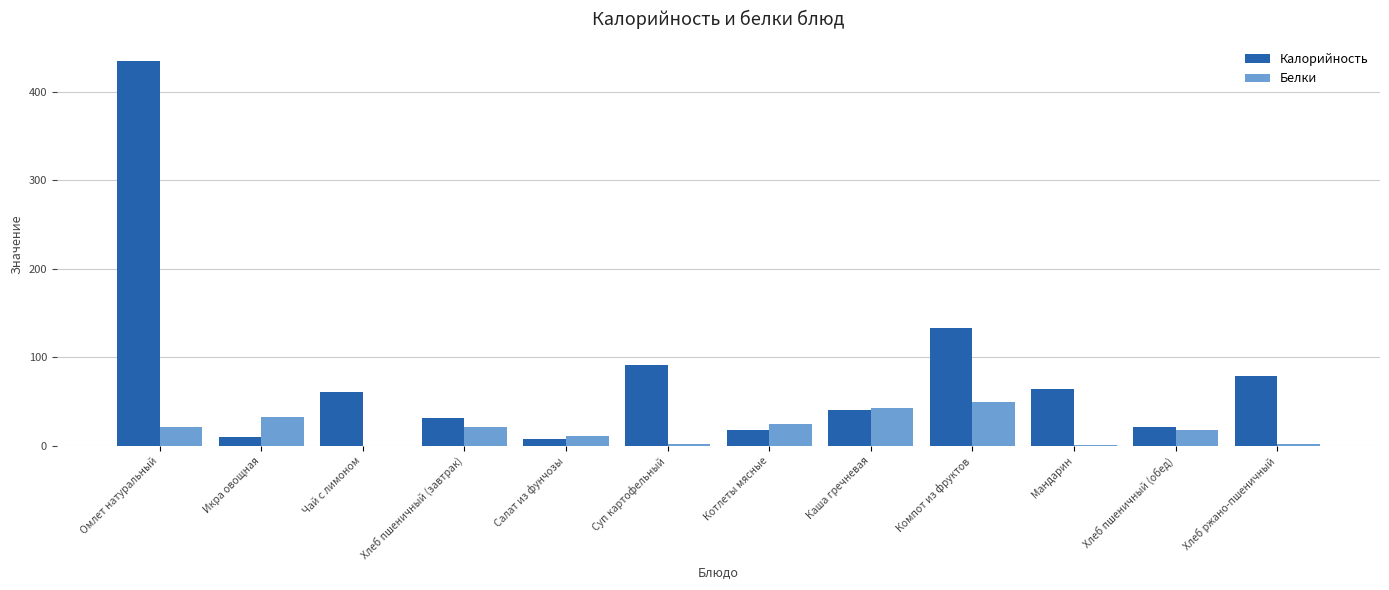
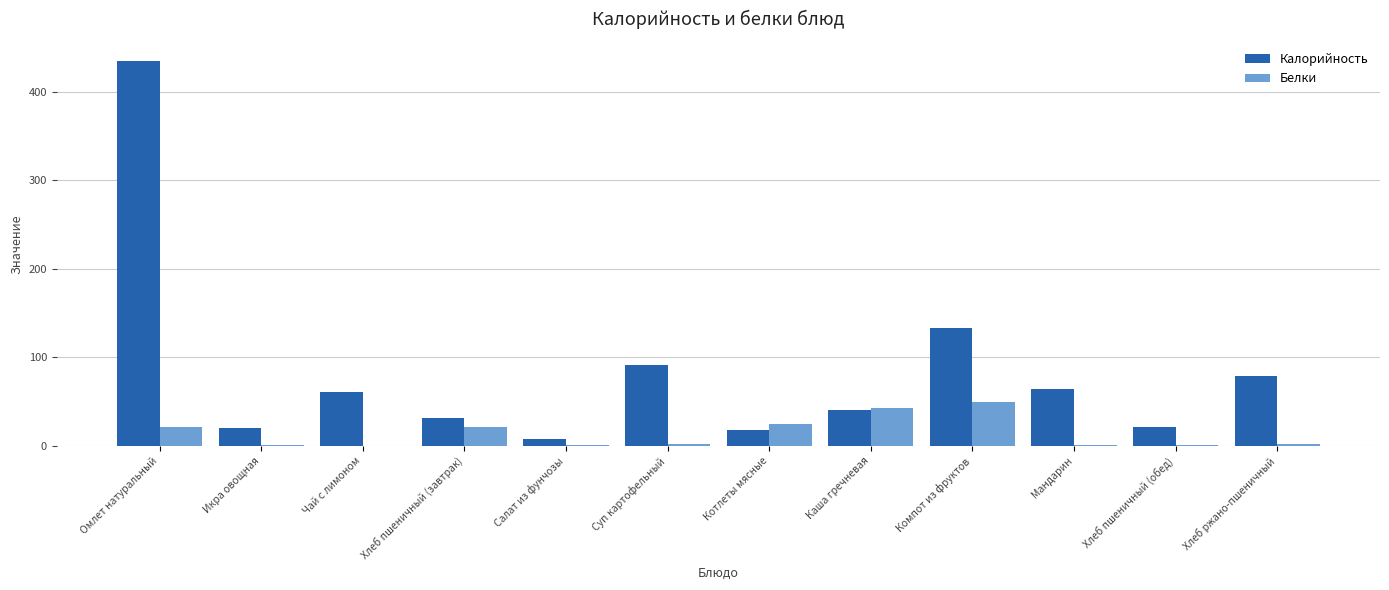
  {
    "Калорийность": {
      "Омлет натуральный": 430,
-     "Икра овощная": 10,
+     "Икра овощная": 20,
      "Чай с лимоном": 60,
      "Хлеб пшеничный (завтрак)": 30,
      "Салат из фунчозы": 10,
      "Суп картофельный": 90,
      "Котлеты мясные": 20,
      "Каша гречневая": 40,
      "Компот из фруктов": 130,
      "Мандарин": 60,
      "Хлеб пшеничный (обед)": 20,
      "Хлеб ржано-пшеничный": 80
    },
    "Белки": {
      "Омлет натуральный": 20,
-     "Икра овощная": 30,
+     "Икра овощная": 0,
      "Хлеб пшеничный (завтрак)": 20,
-     "Салат из фунчозы": 10,
+     "Салат из фунчозы": 0,
      "Котлеты мясные": 30,
      "Каша гречневая": 40,
      "Компот из фруктов": 50,
-     "Хлеб пшеничный (обед)": 20
+     "Хлеб пшеничный (обед)": 0
    }
  }
